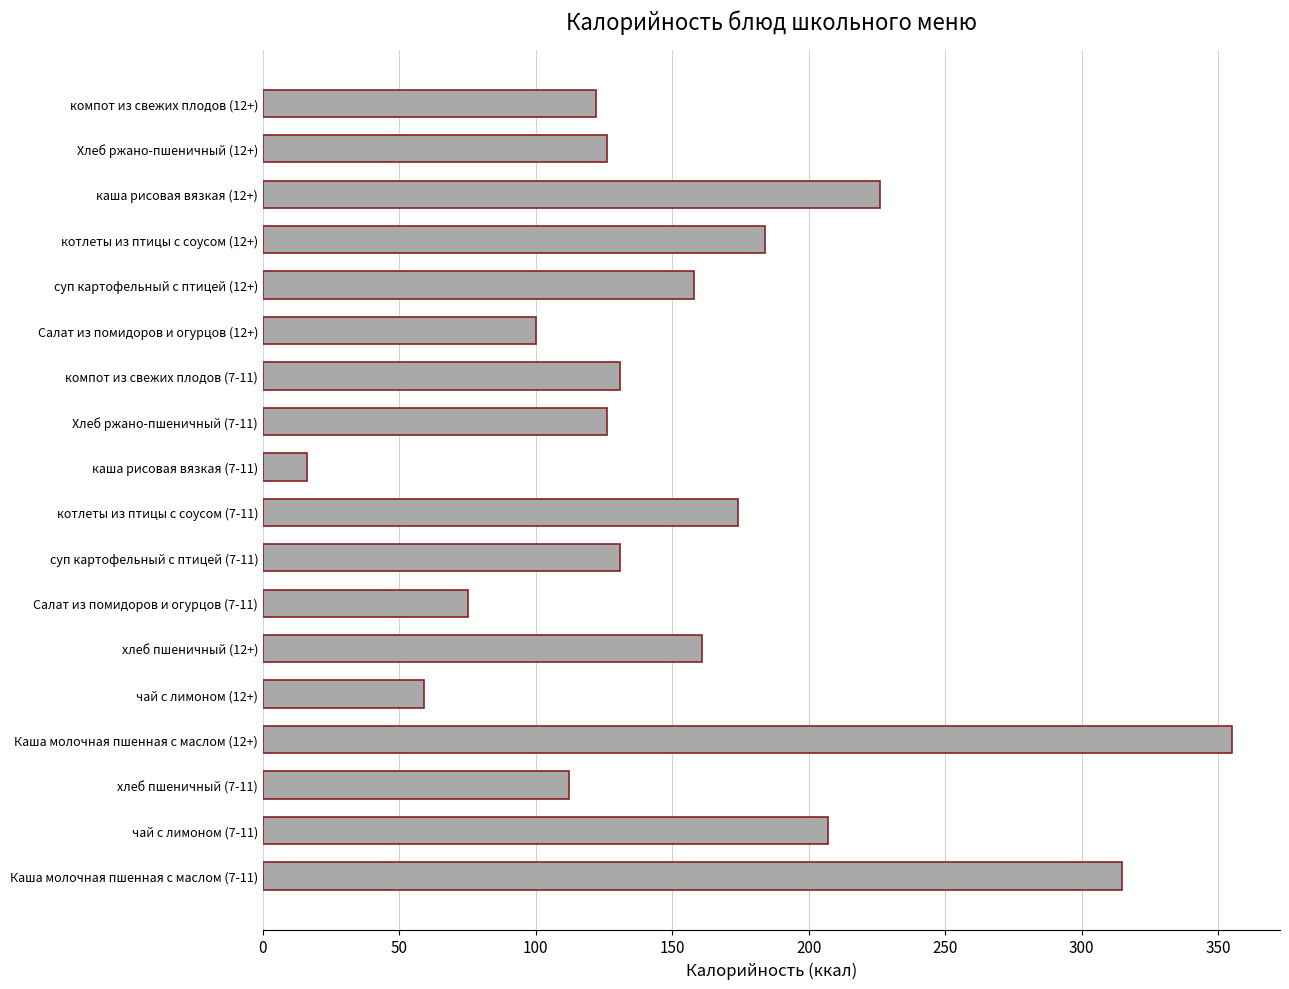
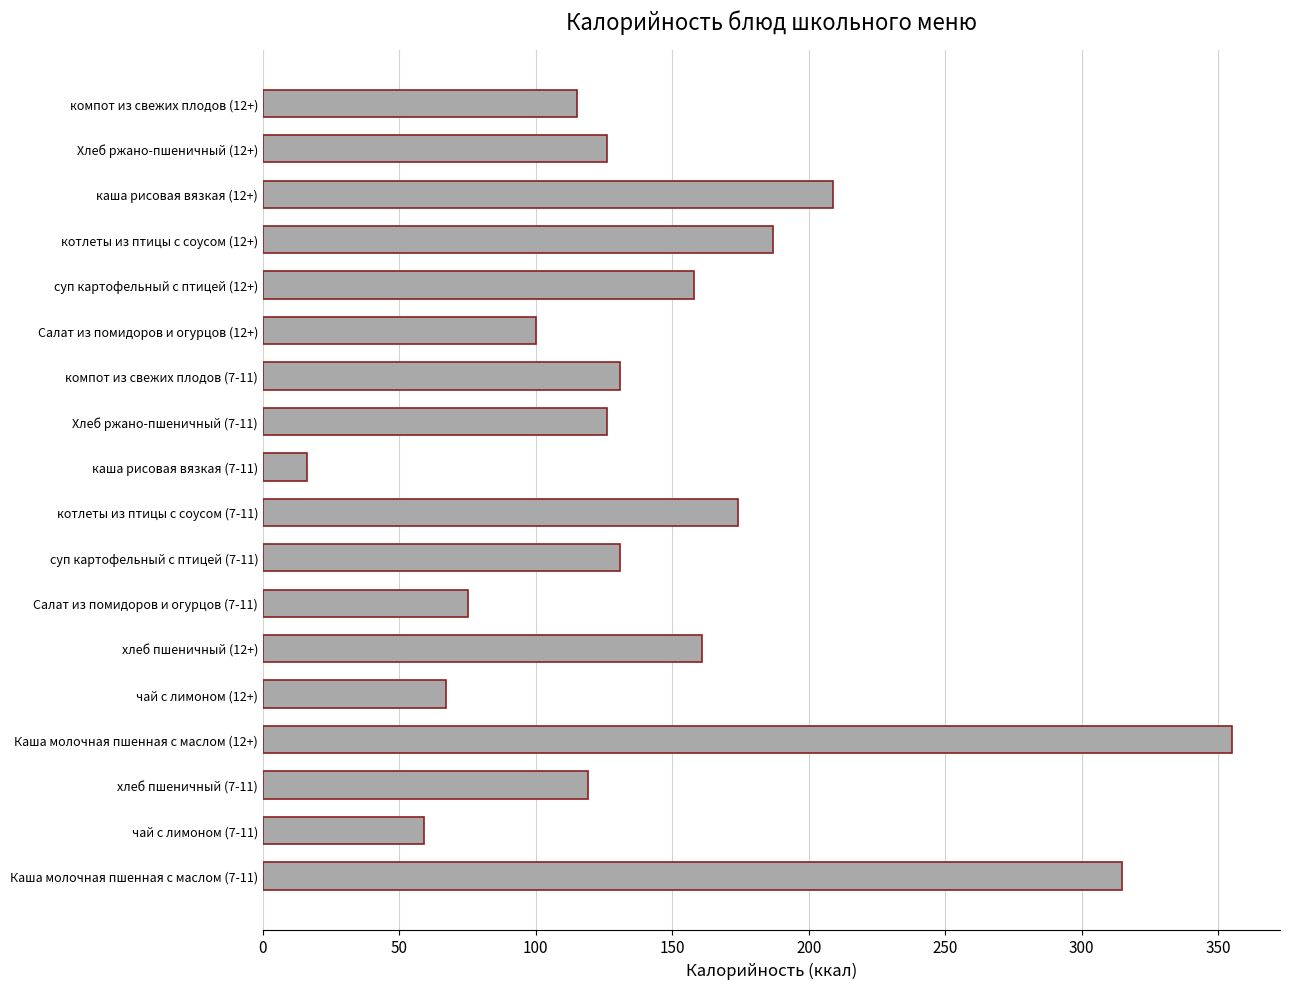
  {
-   "компот из свежих плодов (12+)": 122,
+   "компот из свежих плодов (12+)": 115,
    "Хлеб ржано-пшеничный (12+)": 126,
-   "каша рисовая вязкая (12+)": 226,
-   "котлеты из птицы с соусом (12+)": 184,
+   "каша рисовая вязкая (12+)": 209,
+   "котлеты из птицы с соусом (12+)": 187,
    "суп картофельный с птицей (12+)": 158,
    "Салат из помидоров и огурцов (12+)": 100,
    "компот из свежих плодов (7-11)": 131,
    "Хлеб ржано-пшеничный (7-11)": 126,
    "каша рисовая вязкая (7-11)": 16,
    "котлеты из птицы с соусом (7-11)": 174,
    "суп картофельный с птицей (7-11)": 131,
    "Салат из помидоров и огурцов (7-11)": 75,
    "хлеб пшеничный (12+)": 161,
-   "чай с лимоном (12+)": 59,
+   "чай с лимоном (12+)": 67,
    "Каша молочная пшенная с маслом (12+)": 355,
-   "хлеб пшеничный (7-11)": 112,
-   "чай с лимоном (7-11)": 207,
+   "хлеб пшеничный (7-11)": 119,
+   "чай с лимоном (7-11)": 59,
    "Каша молочная пшенная с маслом (7-11)": 315
  }
